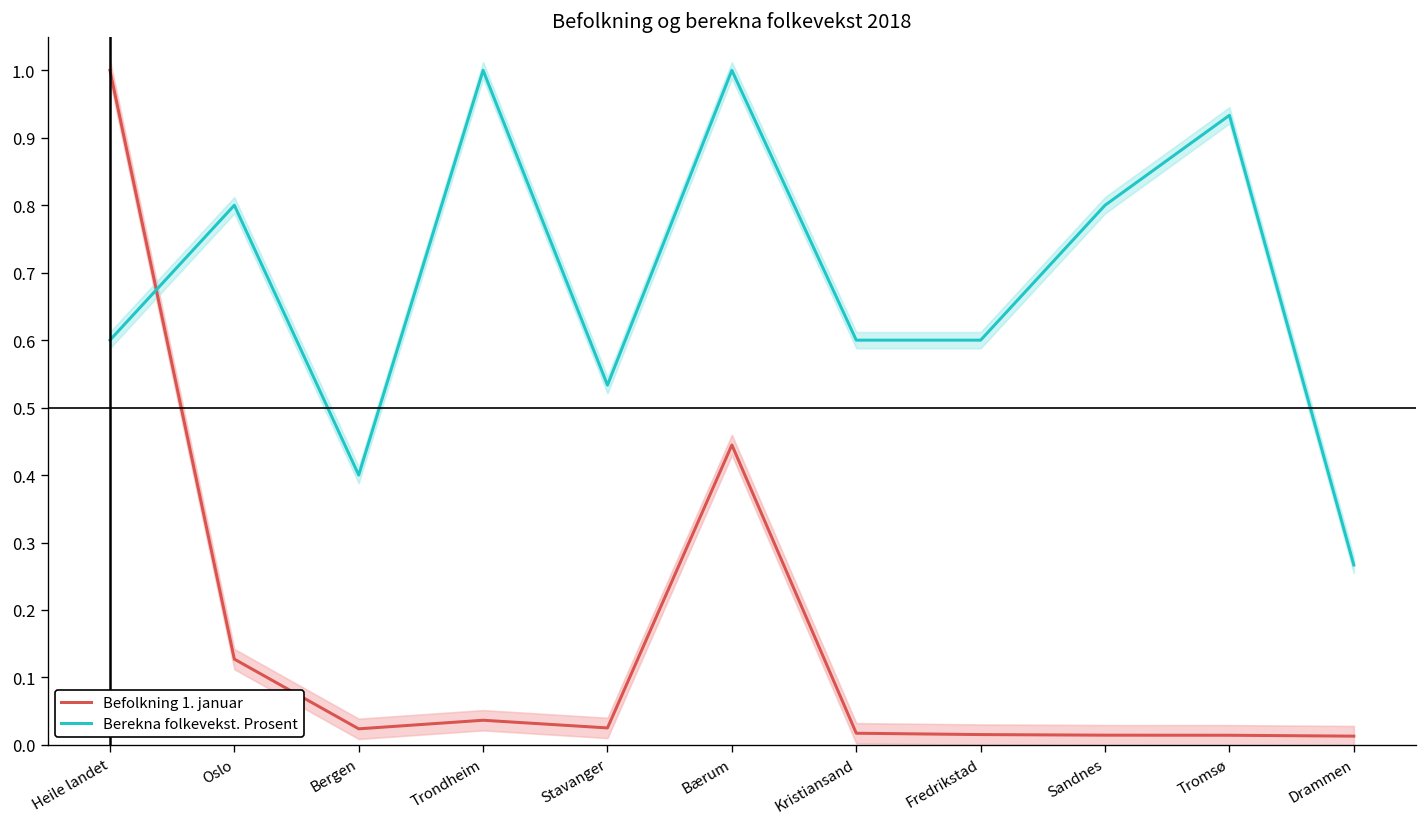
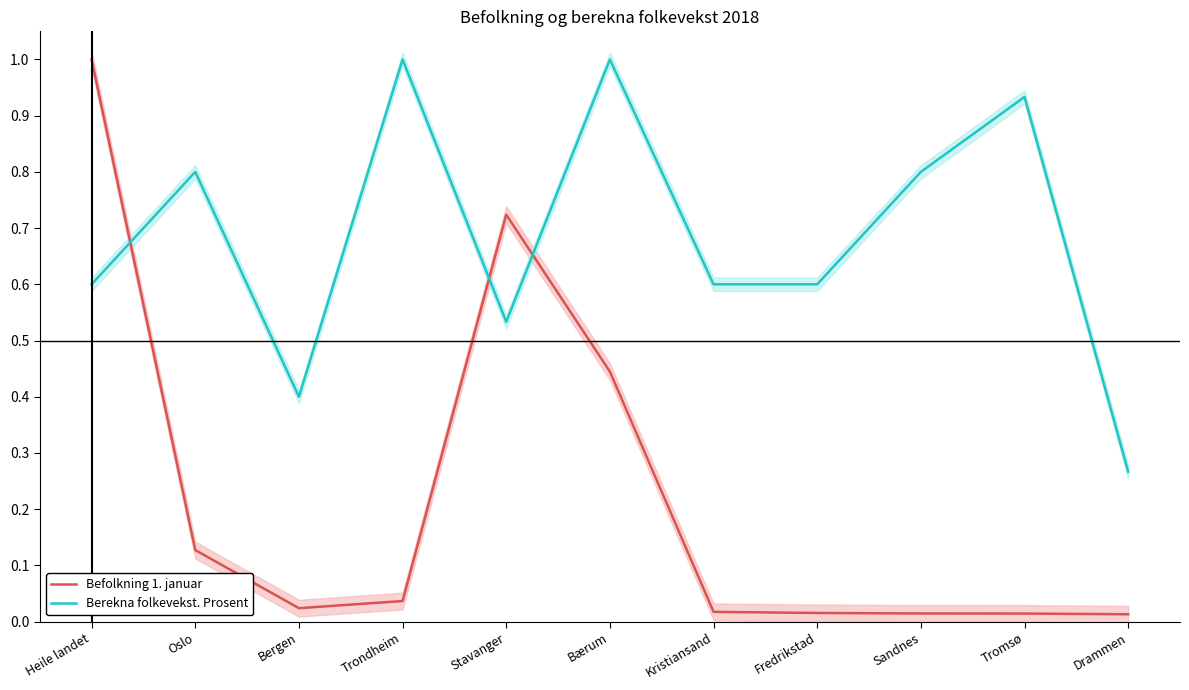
  {
    "Befolkning 1. januar": {
      "Heile landet": 1.00,
      "Oslo": 0.13,
      "Bergen": 0.02,
      "Trondheim": 0.04,
-     "Stavanger": 0.03,
+     "Stavanger": 0.72,
      "Bærum": 0.44,
      "Kristiansand": 0.02,
      "Fredrikstad": 0.02,
      "Sandnes": 0.01,
      "Tromsø": 0.01,
      "Drammen": 0.01
    },
    "Berekna folkevekst. Prosent": {
      "Heile landet": 0.60,
      "Oslo": 0.80,
      "Bergen": 0.40,
      "Trondheim": 1.00,
      "Stavanger": 0.53,
      "Bærum": 1.00,
      "Kristiansand": 0.60,
      "Fredrikstad": 0.60,
      "Sandnes": 0.80,
      "Tromsø": 0.93,
      "Drammen": 0.27
    }
  }
